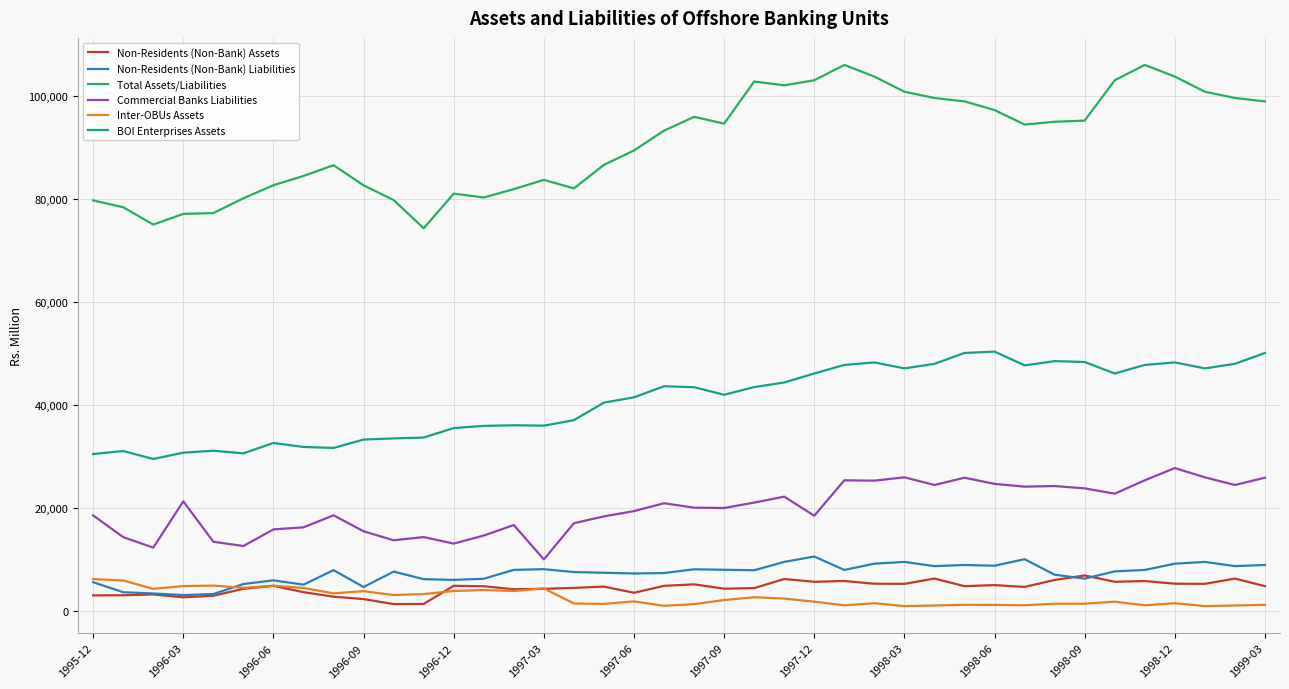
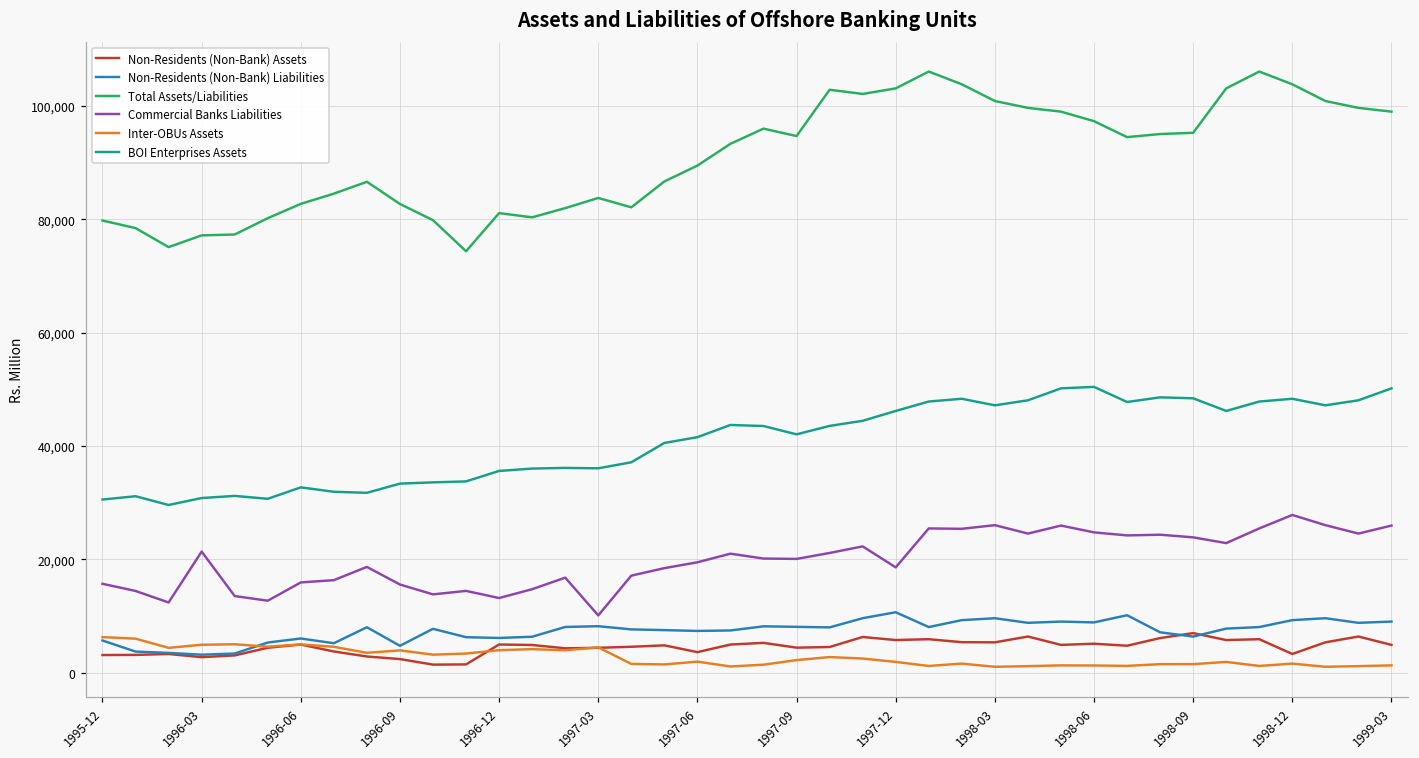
  {
    "Non-Residents (Non-Bank) Assets": {
      "1995-12": "3,000",
      "1996-09": "2,000",
      "1996-12": "5,000",
      "1997-06": "4,000",
      "1997-09": "4,000",
      "1997-12": "6,000",
      "1998-03": "5,000",
      "1998-06": "5,000",
      "1998-09": "7,000",
-     "1998-12": "5,000",
+     "1998-12": "3,000",
      "1999-03": "5,000"
    },
    "Non-Residents (Non-Bank) Liabilities": {
      "1995-12": "6,000",
      "1996-06": "6,000",
      "1996-09": "5,000",
      "1996-12": "6,000",
      "1997-03": "8,000",
      "1997-06": "7,000",
      "1997-09": "8,000",
      "1997-12": "11,000",
      "1998-03": "10,000",
      "1998-06": "9,000",
      "1998-09": "6,000",
      "1998-12": "9,000",
      "1999-03": "9,000"
    },
    "Commercial Banks Liabilities": {
-     "1995-12": "19,000",
+     "1995-12": "16,000",
      "1996-03": "21,000",
      "1996-06": "16,000",
      "1996-09": "16,000",
      "1996-12": "13,000",
      "1997-03": "10,000",
      "1997-06": "19,000",
      "1997-09": "20,000",
      "1997-12": "19,000",
      "1998-03": "26,000",
      "1998-06": "25,000",
      "1998-09": "24,000",
      "1998-12": "28,000",
      "1999-03": "26,000"
    },
    "Inter-OBUs Assets": {
      "1995-12": "6,000",
      "1996-03": "5,000",
      "1996-09": "4,000",
      "1996-12": "4,000",
      "1997-06": "2,000",
      "1997-09": "2,000",
      "1997-12": "2,000",
      "1998-03": "1,000",
      "1998-06": "1,000",
      "1998-09": "1,000",
      "1998-12": "2,000",
      "1999-03": "1,000"
    }
  }
